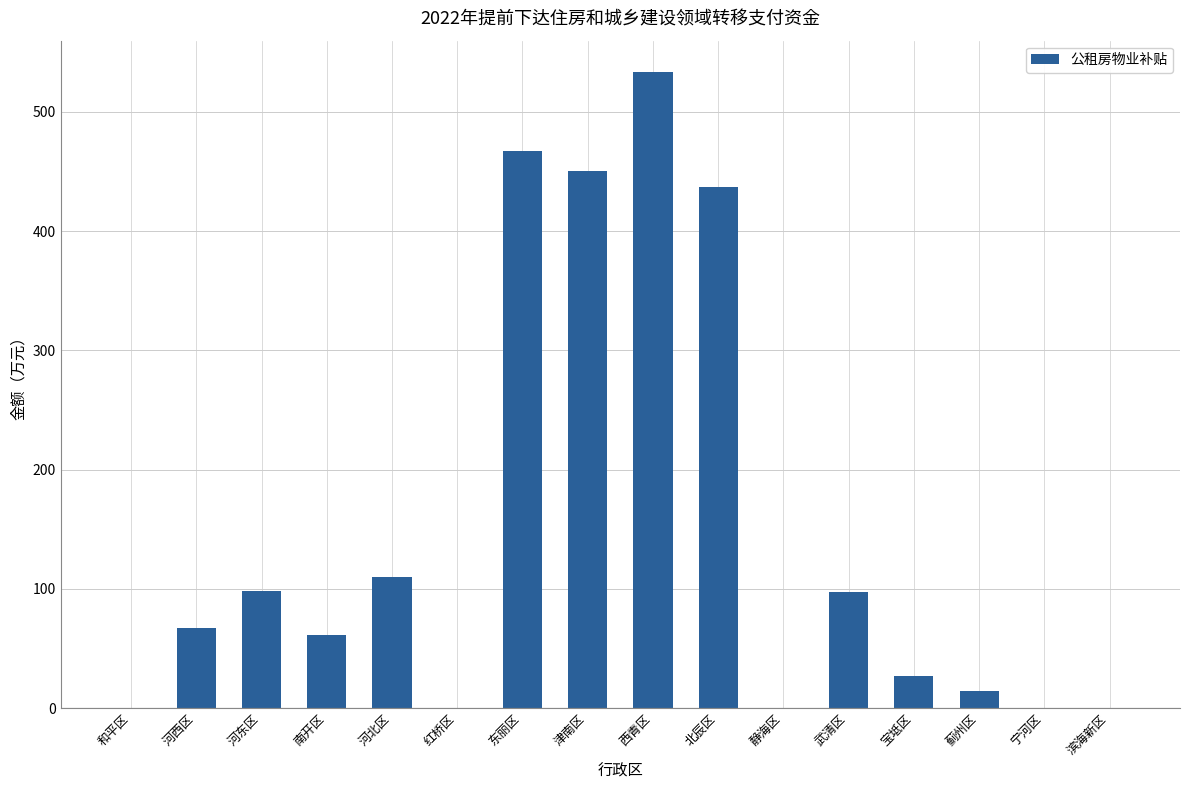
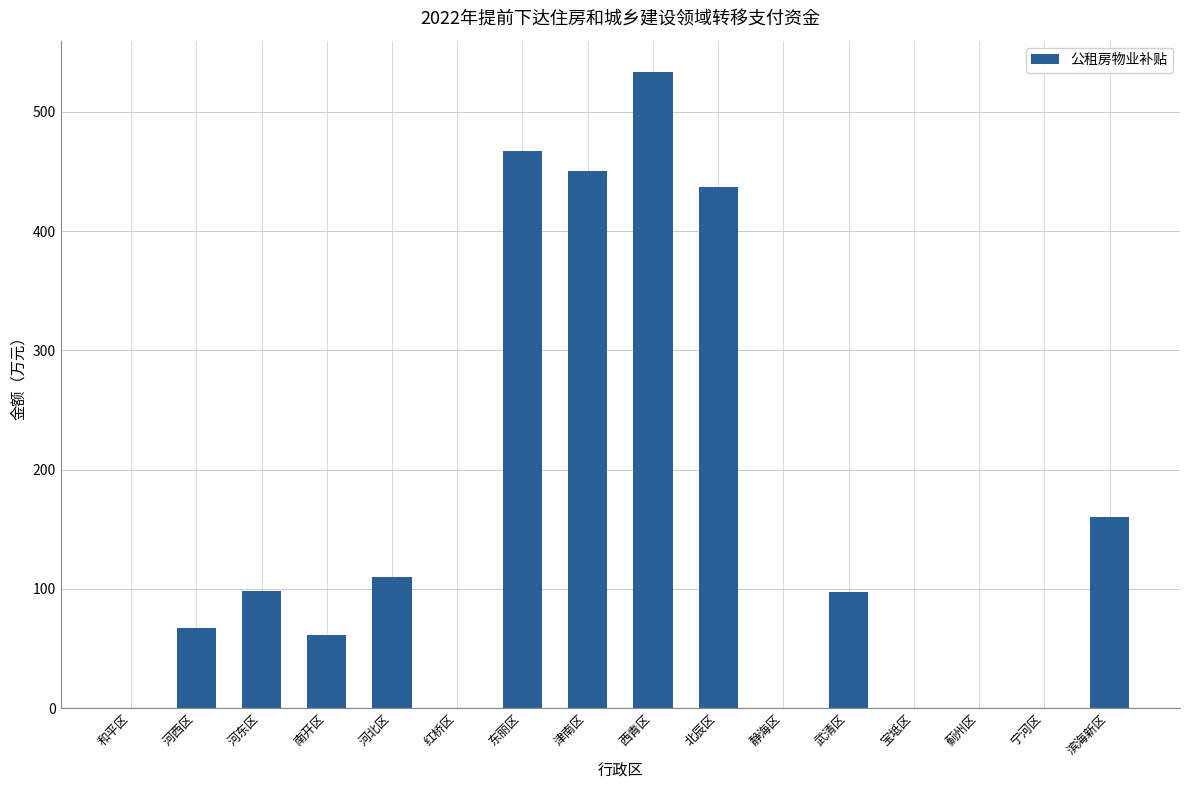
  {
    "和平区": 0,
    "河西区": 67,
    "河东区": 98,
    "南开区": 61,
    "河北区": 110,
    "红桥区": 0,
    "东丽区": 467,
    "津南区": 450,
    "西青区": 533,
    "北辰区": 437,
    "静海区": 0,
    "武清区": 97,
-   "宝坻区": 27,
-   "蓟州区": 14,
+   "宝坻区": 0,
+   "蓟州区": 0,
    "宁河区": 0,
-   "滨海新区": 0
+   "滨海新区": 160
  }
